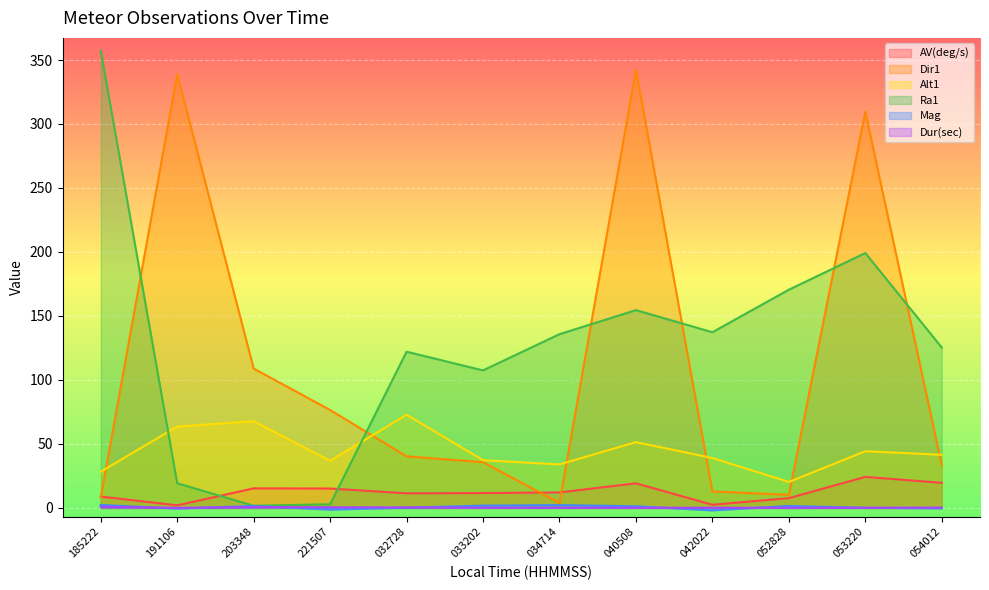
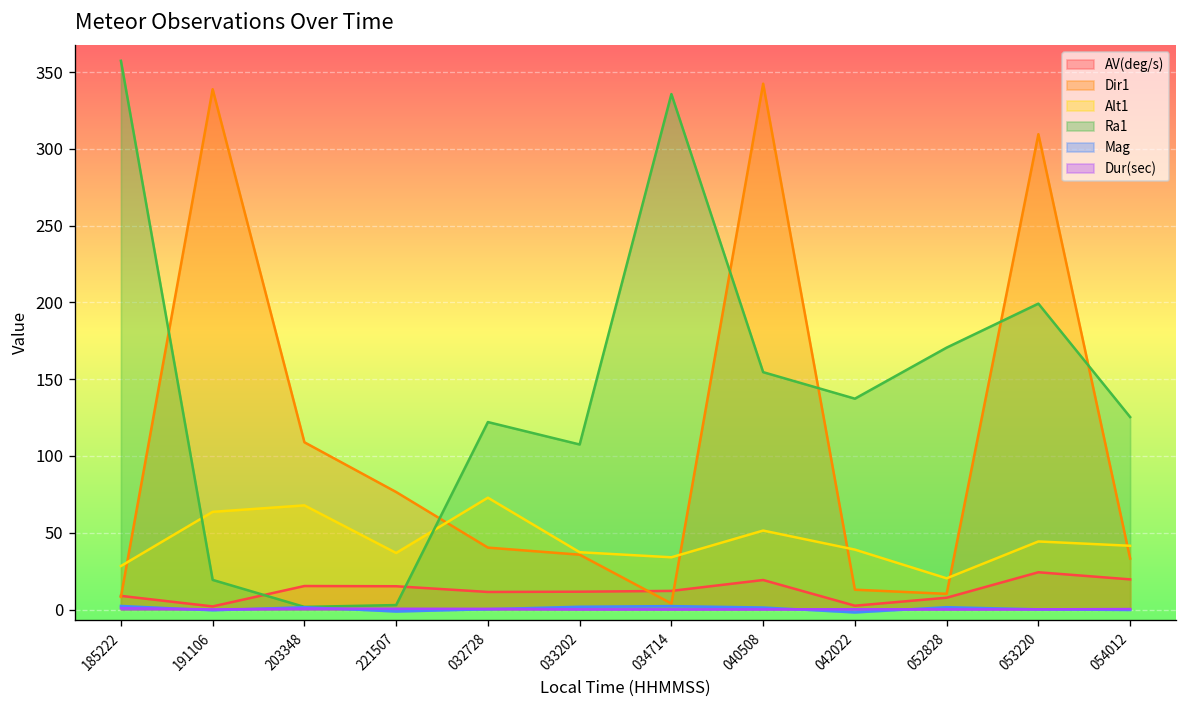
  {
    "Ra1": {
      "185222": 357,
      "191106": 19,
      "221507": 3,
      "032728": 122,
      "033202": 107,
-     "034714": 136,
+     "034714": 336,
      "040508": 155,
      "042022": 137,
      "052828": 171,
      "053220": 199,
      "054012": 125
    },
    "Dur(sec)": {
      "034714": 0
    }
  }
